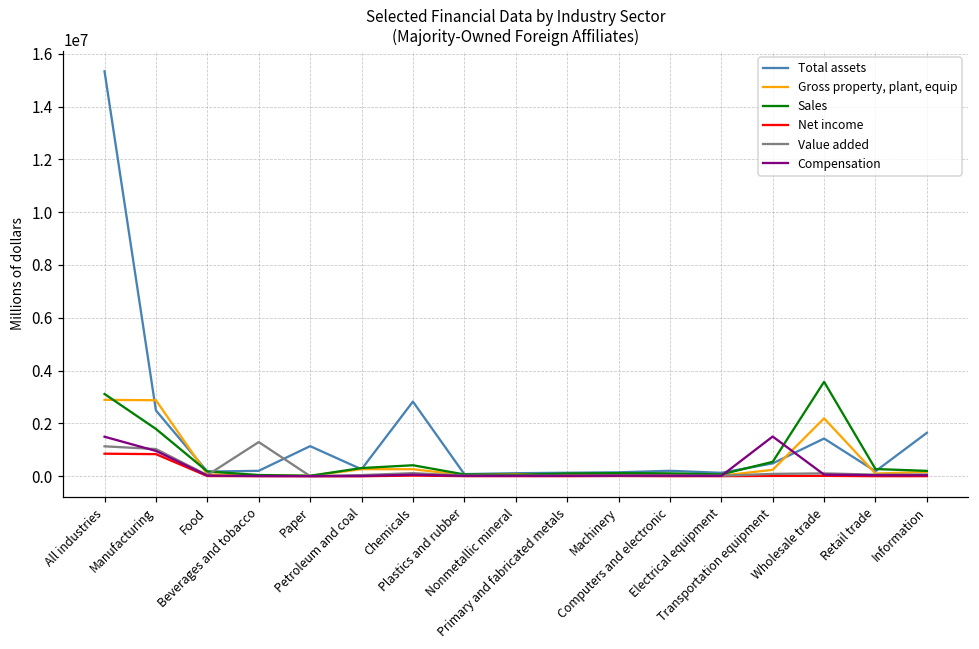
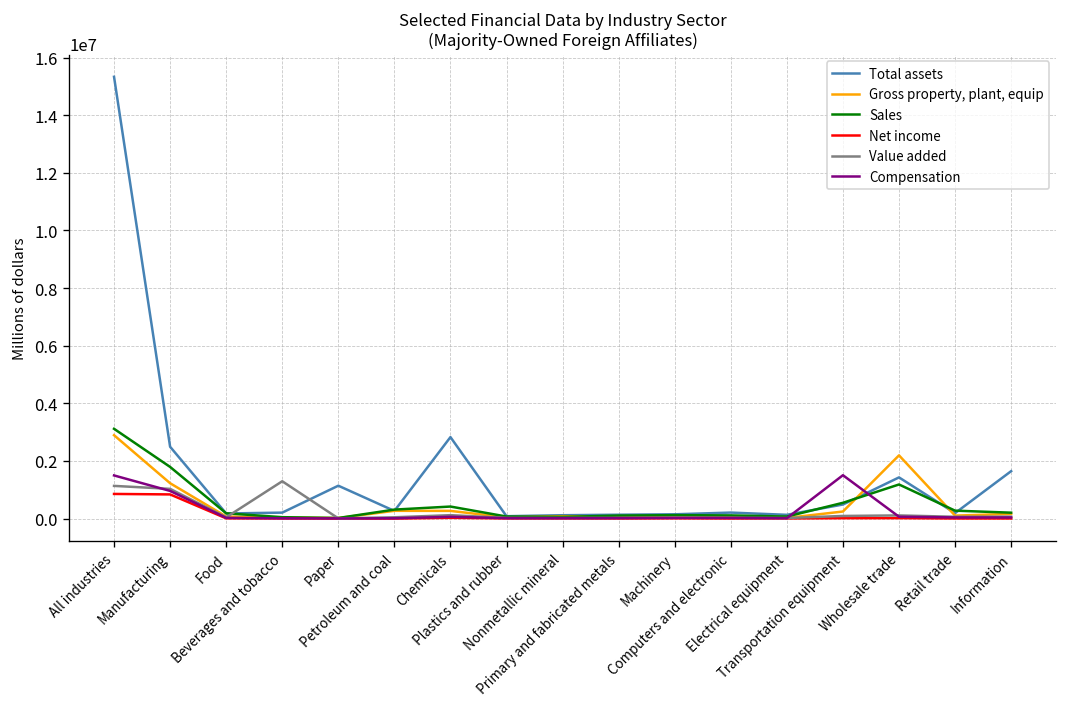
  {
    "Total assets": {
      "All industries": 15300000,
      "Manufacturing": 2500000,
      "Beverages and tobacco": 200000,
      "Paper": 1100000,
      "Chemicals": 2800000,
      "Wholesale trade": 1400000,
      "Information": 1600000
    },
    "Gross property, plant, equip": {
      "All industries": 2900000,
-     "Manufacturing": 2900000,
+     "Manufacturing": 1200000,
      "Chemicals": 300000,
      "Transportation equipment": 200000,
      "Wholesale trade": 2200000
    },
    "Sales": {
      "All industries": 3100000,
      "Manufacturing": 1800000,
      "Chemicals": 400000,
-     "Wholesale trade": 3600000
+     "Wholesale trade": 1200000
    },
    "Net income": {
      "All industries": 900000,
      "Manufacturing": 800000
    },
    "Value added": {
      "All industries": 1100000,
      "Beverages and tobacco": 1300000
    },
    "Compensation": {
      "All industries": 1500000,
      "Transportation equipment": 1500000
    }
  }
